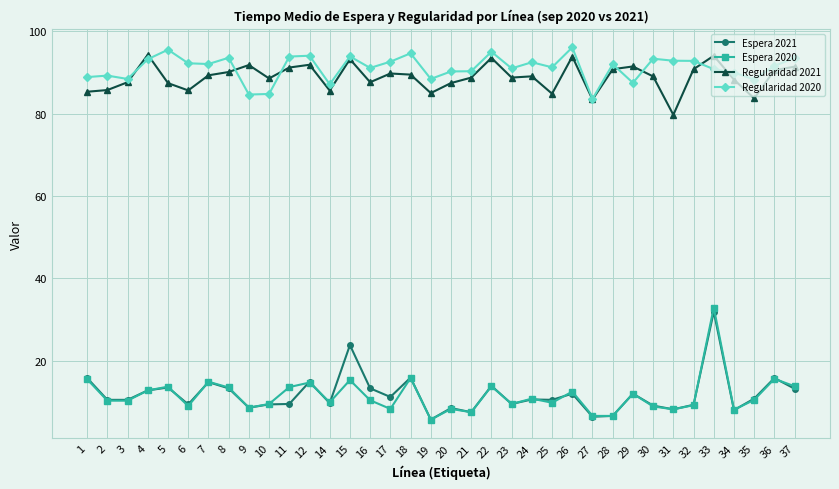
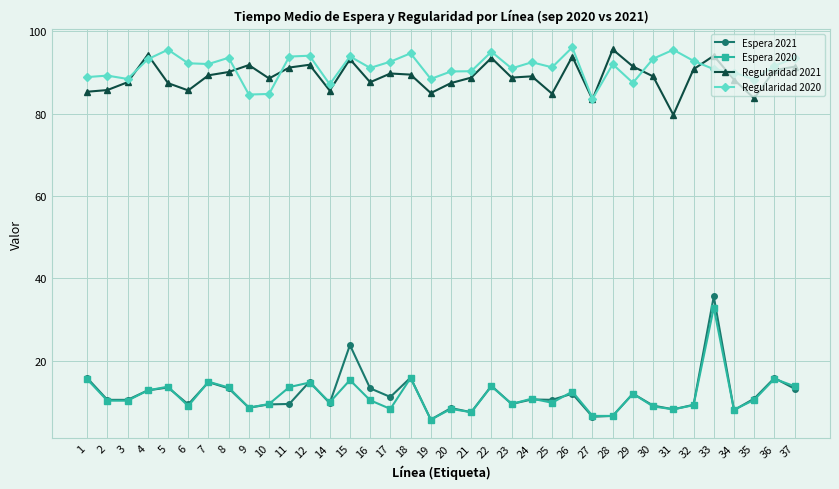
  {
    "Espera 2021": {
      "11": 10,
      "15": 24,
      "16": 13,
      "17": 11,
      "25": 11,
-     "33": 32
+     "33": 36
    },
    "Espera 2020": {
      "11": 14,
      "15": 15,
      "16": 10,
      "17": 8,
      "25": 10,
      "33": 33
    },
    "Regularidad 2021": {
      "1": 85,
      "2": 86,
      "3": 88,
      "4": 94,
      "5": 87,
      "6": 86,
      "7": 89,
      "8": 90,
      "9": 92,
      "10": 89,
      "11": 91,
      "12": 92,
      "14": 86,
      "15": 93,
      "16": 88,
      "17": 90,
      "18": 89,
      "19": 85,
      "20": 87,
      "21": 89,
      "22": 94,
      "23": 89,
      "24": 89,
      "25": 85,
      "26": 94,
-     "28": 91,
+     "28": 96,
      "29": 91,
      "30": 89,
      "31": 80,
      "32": 91,
      "35": 84
    },
    "Regularidad 2020": {
      "1": 89,
      "2": 89,
      "3": 88,
      "4": 93,
      "5": 96,
      "6": 92,
      "7": 92,
      "8": 94,
      "9": 85,
      "10": 85,
      "11": 94,
      "12": 94,
      "14": 87,
      "15": 94,
      "16": 91,
      "17": 93,
      "18": 95,
      "19": 88,
      "20": 90,
      "21": 90,
      "22": 95,
      "23": 91,
      "24": 92,
      "25": 91,
      "26": 96,
      "28": 92,
      "29": 87,
      "30": 93,
-     "31": 93,
+     "31": 96,
      "32": 93
    }
  }
